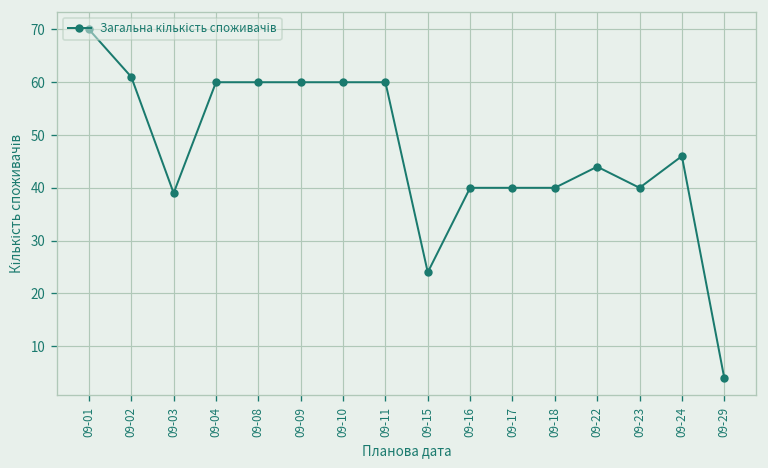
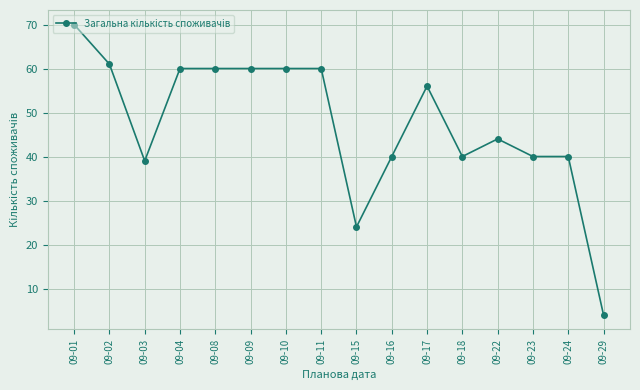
  {
    "09-02": 61,
    "09-03": 39,
    "09-04": 60,
    "09-08": 60,
    "09-09": 60,
    "09-10": 60,
    "09-11": 60,
    "09-15": 24,
    "09-16": 40,
-   "09-17": 40,
+   "09-17": 56,
    "09-18": 40,
    "09-22": 44,
    "09-23": 40,
-   "09-24": 46,
+   "09-24": 40,
    "09-29": 4
  }
